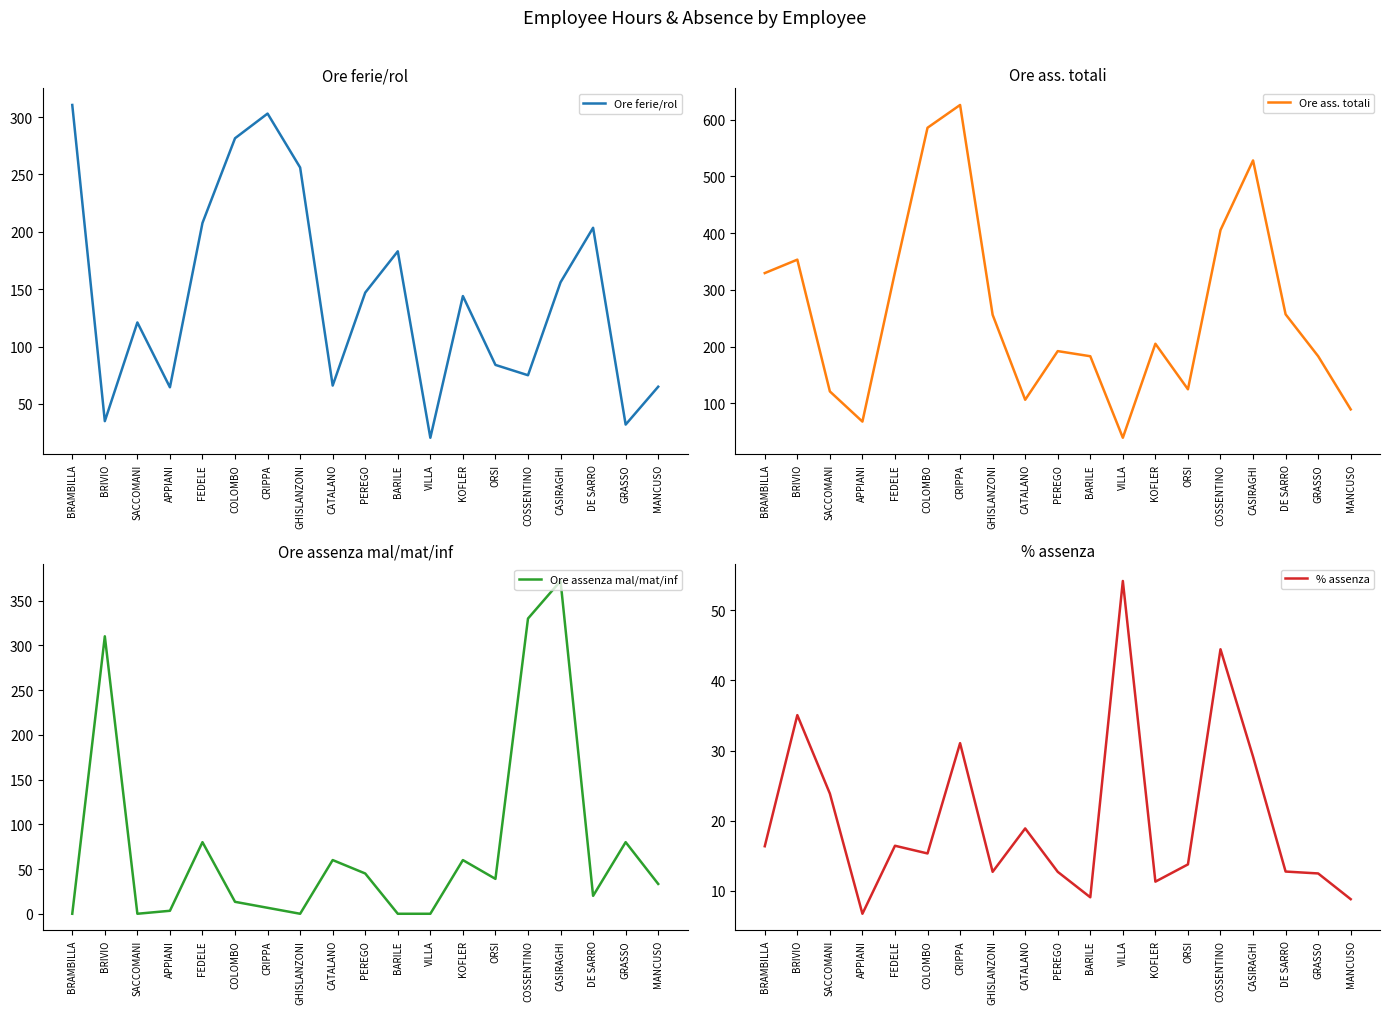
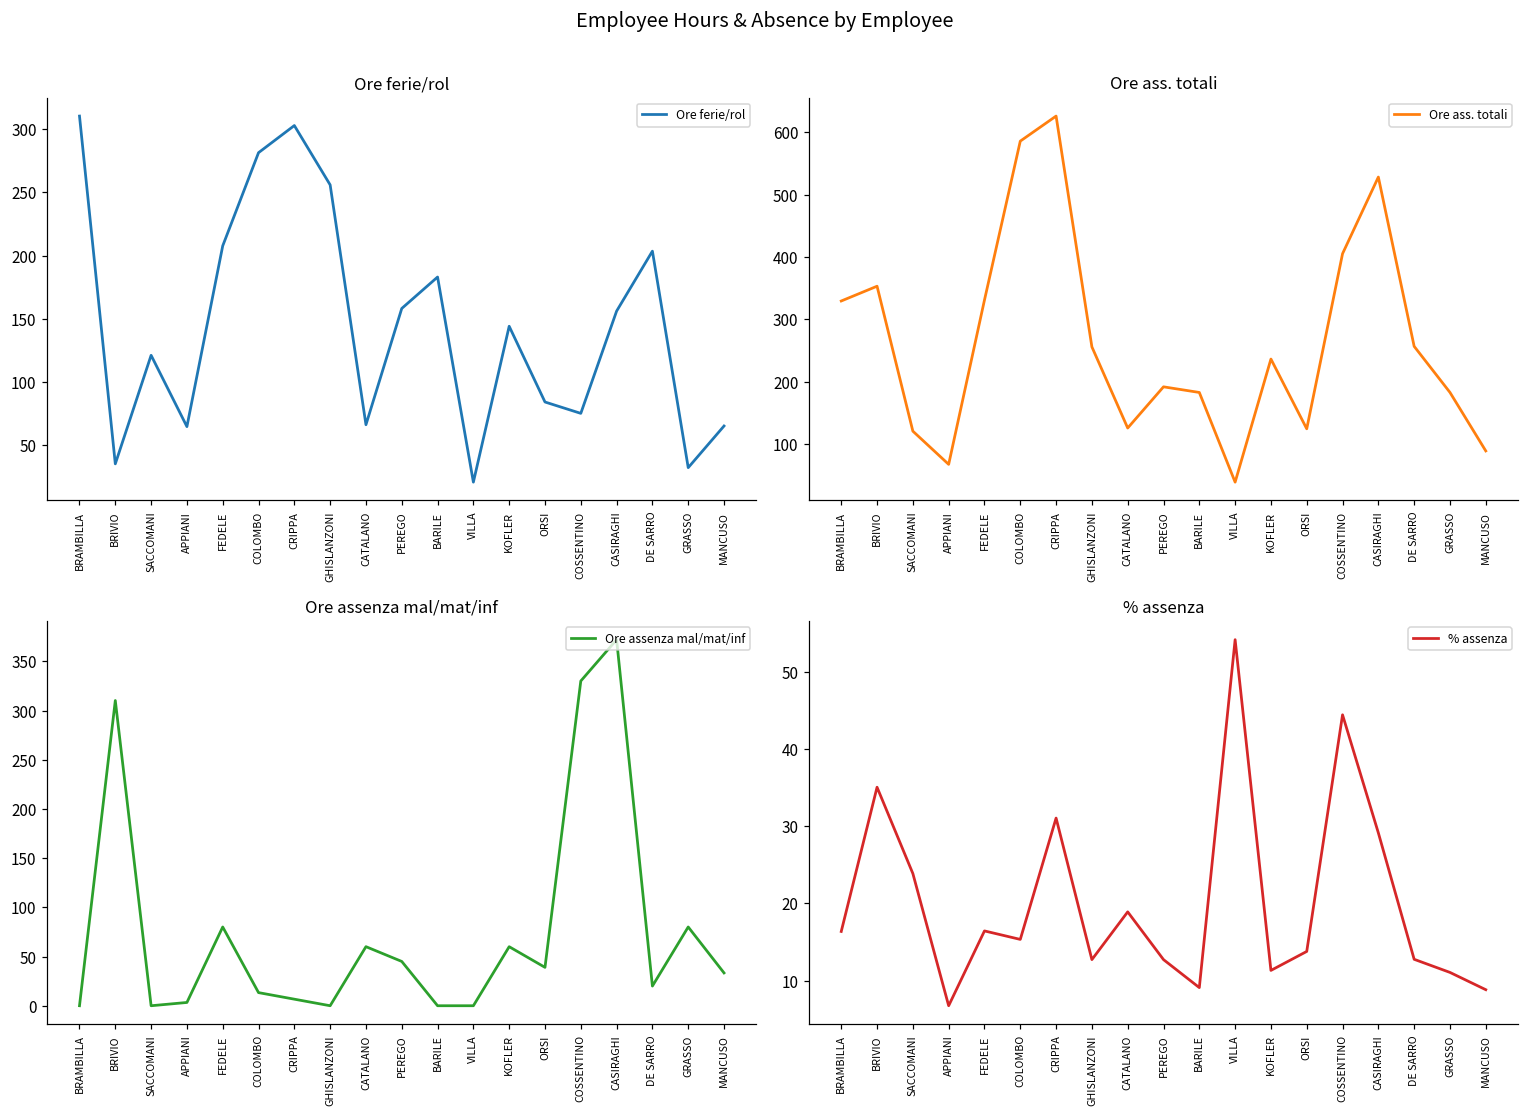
  {
    "Ore ferie/rol": {
      "BRAMBILLA": 311,
      "BRIVIO": 35,
      "SACCOMANI": 121,
      "APPIANI": 65,
      "FEDELE": 208,
      "COLOMBO": 282,
      "CRIPPA": 303,
      "GHISLANZONI": 256,
      "CATALANO": 66,
-     "PEREGO": 147,
+     "PEREGO": 158,
      "BARILE": 183,
      "VILLA": 21,
      "KOFLER": 144,
      "ORSI": 84,
      "COSSENTINO": 75,
      "CASIRAGHI": 156,
      "DE SARRO": 204,
      "GRASSO": 32,
      "MANCUSO": 65
    },
    "Ore ass. totali": {
      "BRAMBILLA": 330,
      "BRIVIO": 350,
      "SACCOMANI": 120,
      "APPIANI": 70,
      "FEDELE": 330,
      "COLOMBO": 590,
      "CRIPPA": 630,
      "GHISLANZONI": 260,
-     "CATALANO": 110,
+     "CATALANO": 130,
      "PEREGO": 190,
      "BARILE": 180,
      "VILLA": 40,
-     "KOFLER": 210,
+     "KOFLER": 240,
      "ORSI": 120,
      "COSSENTINO": 410,
      "CASIRAGHI": 530,
      "DE SARRO": 260,
      "GRASSO": 180,
      "MANCUSO": 90
    },
    "Ore assenza mal/mat/inf": {
      "BRAMBILLA": 0,
      "BRIVIO": 310,
      "SACCOMANI": 0,
      "APPIANI": 0,
      "FEDELE": 80,
      "COLOMBO": 10,
      "CRIPPA": 10,
      "GHISLANZONI": 0,
      "CATALANO": 60,
      "PEREGO": 50,
      "BARILE": 0,
      "VILLA": 0,
      "KOFLER": 60,
      "ORSI": 40,
      "COSSENTINO": 330,
      "DE SARRO": 20,
      "GRASSO": 80,
      "MANCUSO": 30
    },
    "% assenza": {
      "BRAMBILLA": 16,
      "BRIVIO": 35,
      "SACCOMANI": 24,
      "APPIANI": 7,
      "FEDELE": 16,
      "COLOMBO": 15,
      "CRIPPA": 31,
      "GHISLANZONI": 13,
      "CATALANO": 19,
      "PEREGO": 13,
      "BARILE": 9,
      "VILLA": 54,
      "KOFLER": 11,
      "ORSI": 14,
      "COSSENTINO": 44,
      "CASIRAGHI": 29,
      "DE SARRO": 13,
-     "GRASSO": 12,
+     "GRASSO": 11,
      "MANCUSO": 9
    }
  }
